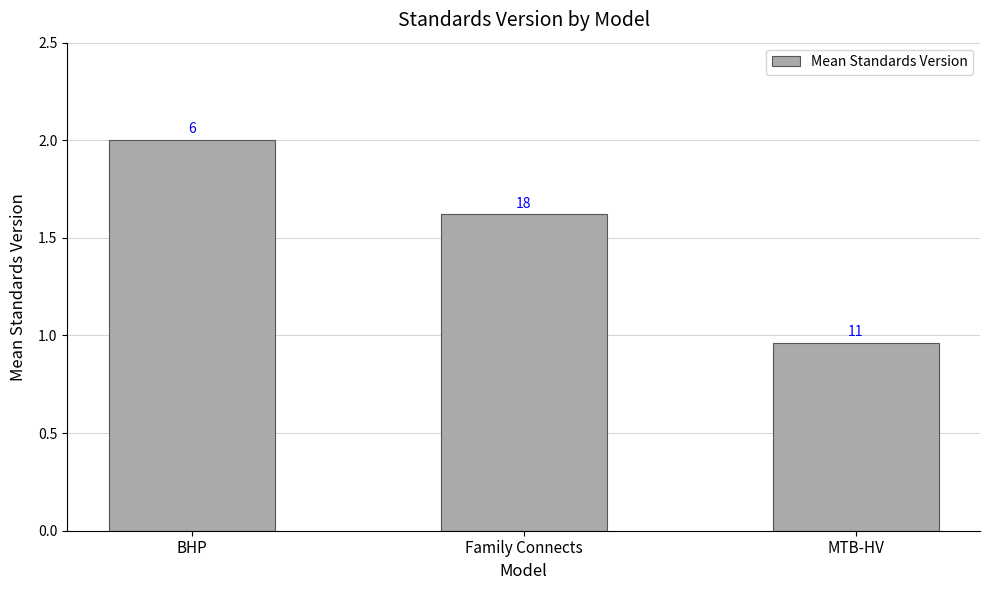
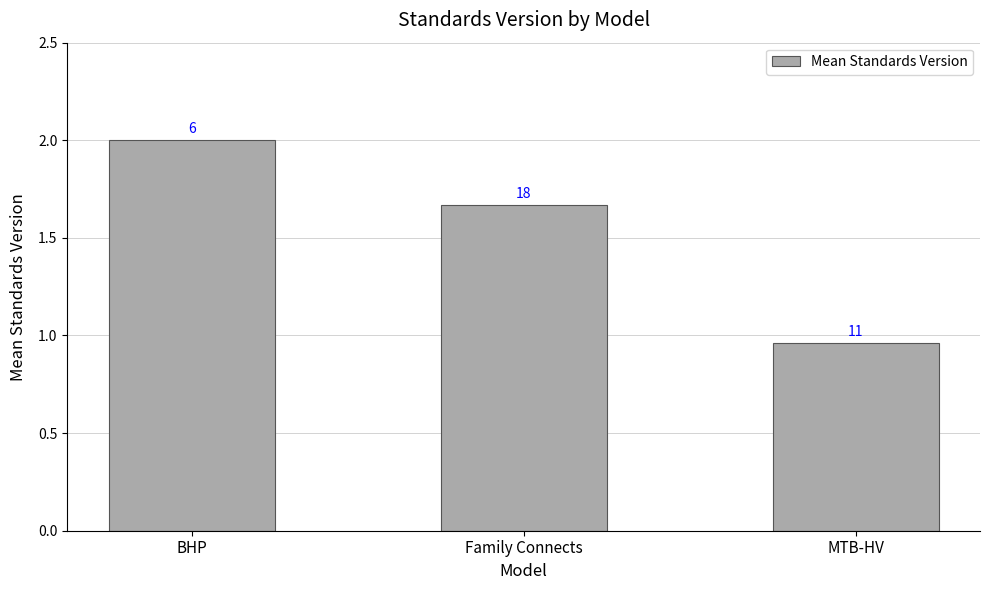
  {
-   "Family Connects": 1.62
+   "Family Connects": 1.67
  }
